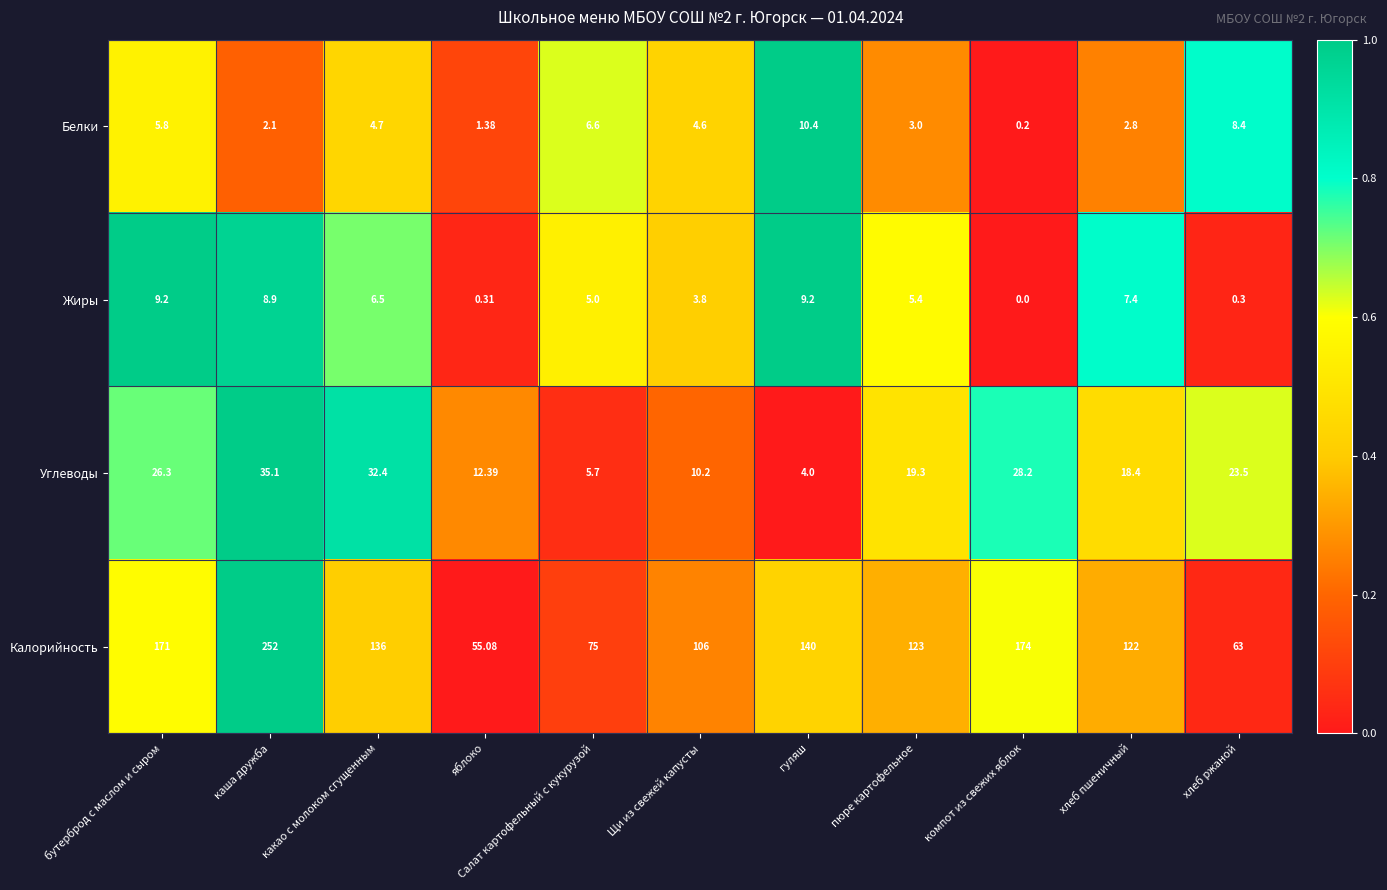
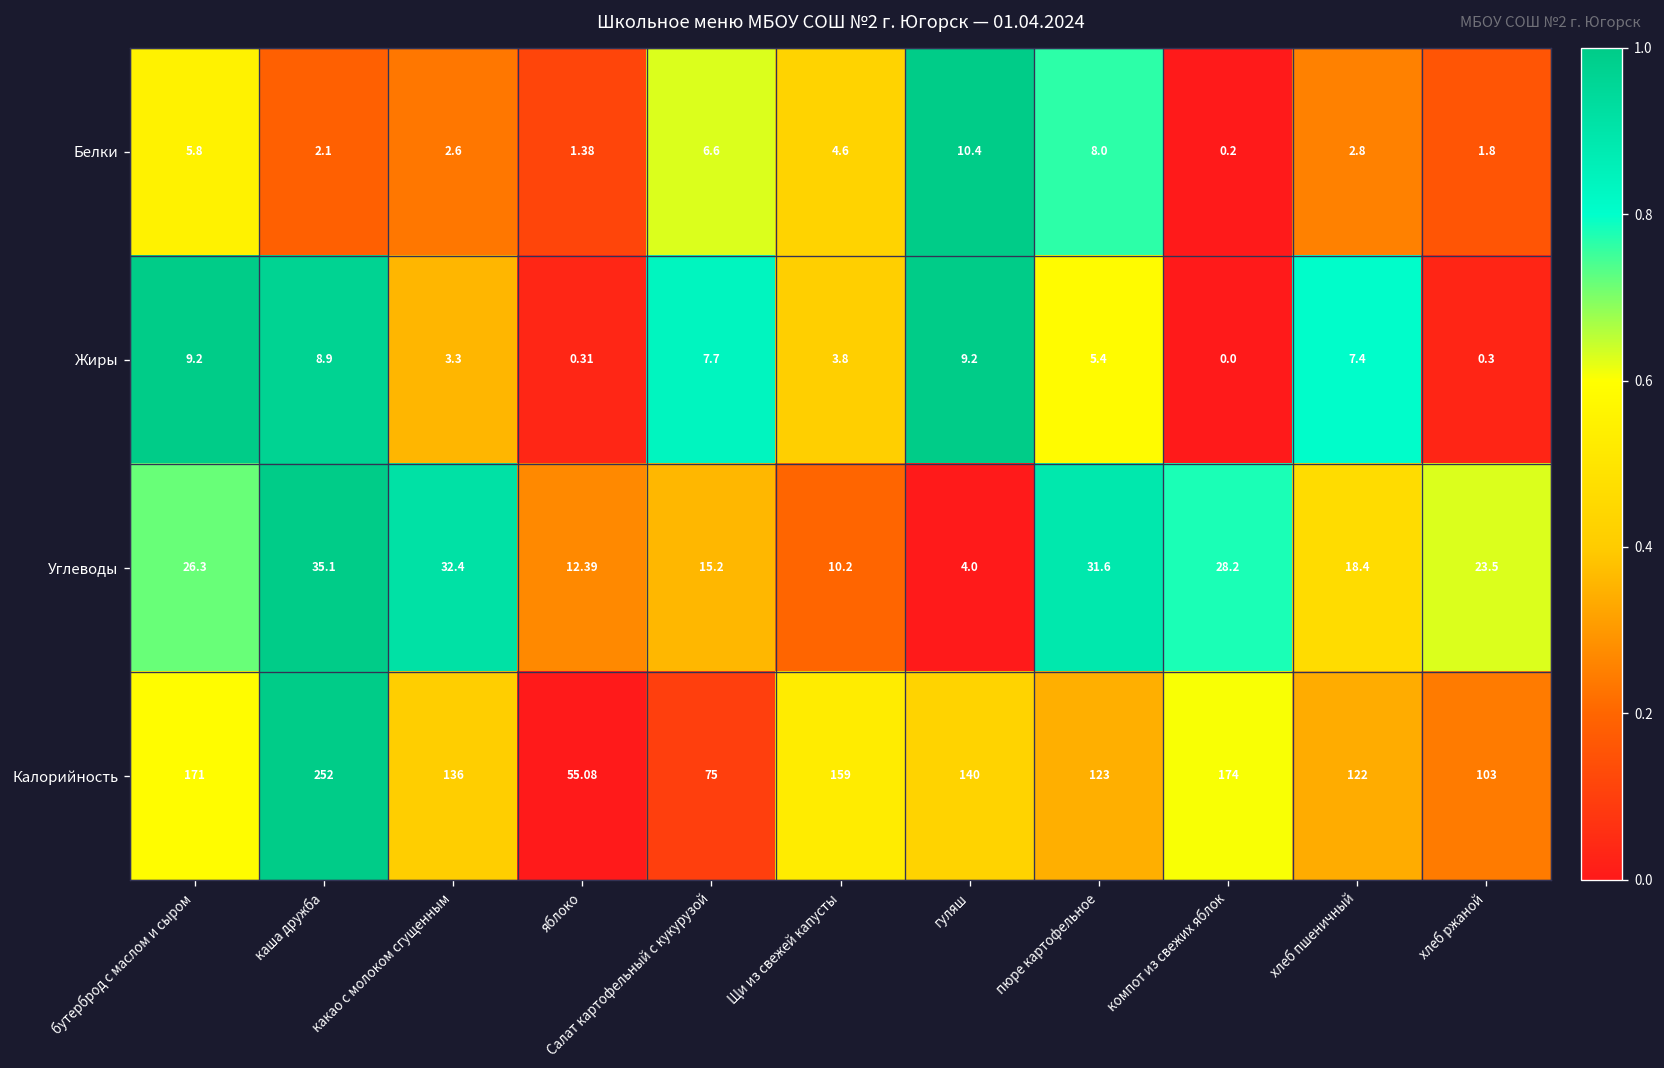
  {
    "Белки": {
      "бутерброд с маслом и сыром": 5.8,
      "каша дружба": 2.1,
-     "какао с молоком сгущенным": 4.7,
+     "какао с молоком сгущенным": 2.6,
      "яблоко": 1.38,
      "Салат картофельный с кукурузой": 6.6,
      "Щи из свежей капусты": 4.6,
      "гуляш": 10.4,
-     "пюре картофельное": 3.0,
+     "пюре картофельное": 8.0,
      "компот из свежих яблок": 0.2,
      "хлеб пшеничный": 2.8,
-     "хлеб ржаной": 8.4
+     "хлеб ржаной": 1.8
    },
    "Жиры": {
      "бутерброд с маслом и сыром": 9.2,
      "каша дружба": 8.9,
-     "какао с молоком сгущенным": 6.5,
+     "какао с молоком сгущенным": 3.3,
      "яблоко": 0.31,
-     "Салат картофельный с кукурузой": 5.0,
+     "Салат картофельный с кукурузой": 7.7,
      "Щи из свежей капусты": 3.8,
      "гуляш": 9.2,
      "пюре картофельное": 5.4,
      "компот из свежих яблок": 0.0,
      "хлеб пшеничный": 7.4,
      "хлеб ржаной": 0.3
    },
    "Углеводы": {
      "бутерброд с маслом и сыром": 26.3,
      "каша дружба": 35.1,
      "какао с молоком сгущенным": 32.4,
      "яблоко": 12.39,
-     "Салат картофельный с кукурузой": 5.7,
+     "Салат картофельный с кукурузой": 15.2,
      "Щи из свежей капусты": 10.2,
      "гуляш": 4.0,
-     "пюре картофельное": 19.3,
+     "пюре картофельное": 31.6,
      "компот из свежих яблок": 28.2,
      "хлеб пшеничный": 18.4,
      "хлеб ржаной": 23.5
    },
    "Калорийность": {
      "бутерброд с маслом и сыром": 171,
      "каша дружба": 252,
      "какао с молоком сгущенным": 136,
      "яблоко": 55.08,
      "Салат картофельный с кукурузой": 75,
-     "Щи из свежей капусты": 106,
+     "Щи из свежей капусты": 159,
      "гуляш": 140,
      "пюре картофельное": 123,
      "компот из свежих яблок": 174,
      "хлеб пшеничный": 122,
-     "хлеб ржаной": 63
+     "хлеб ржаной": 103
    }
  }
